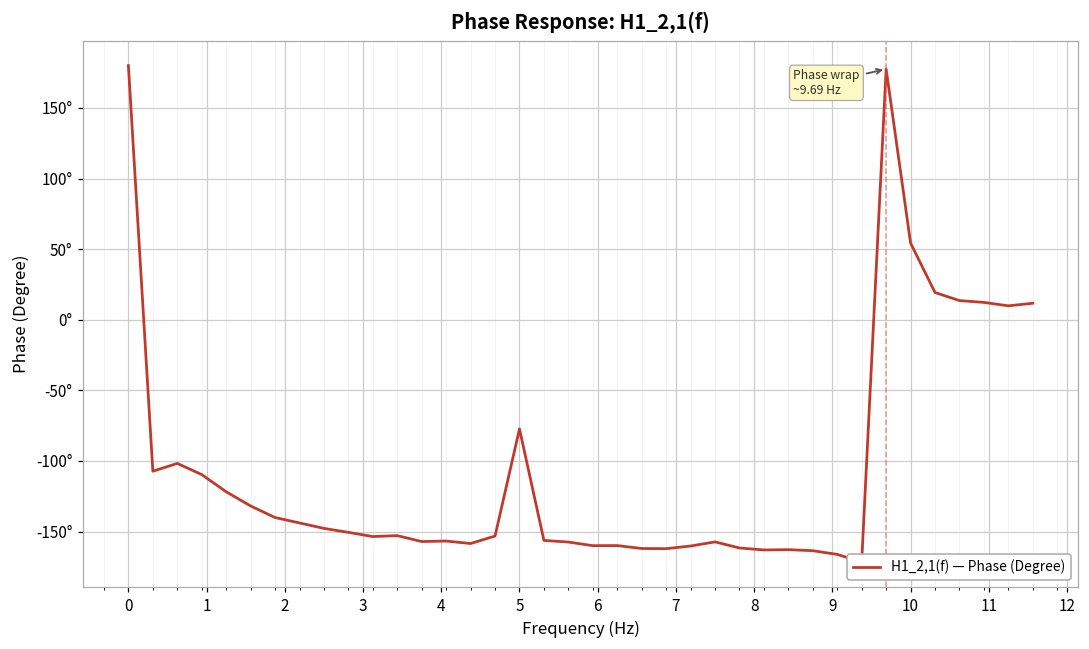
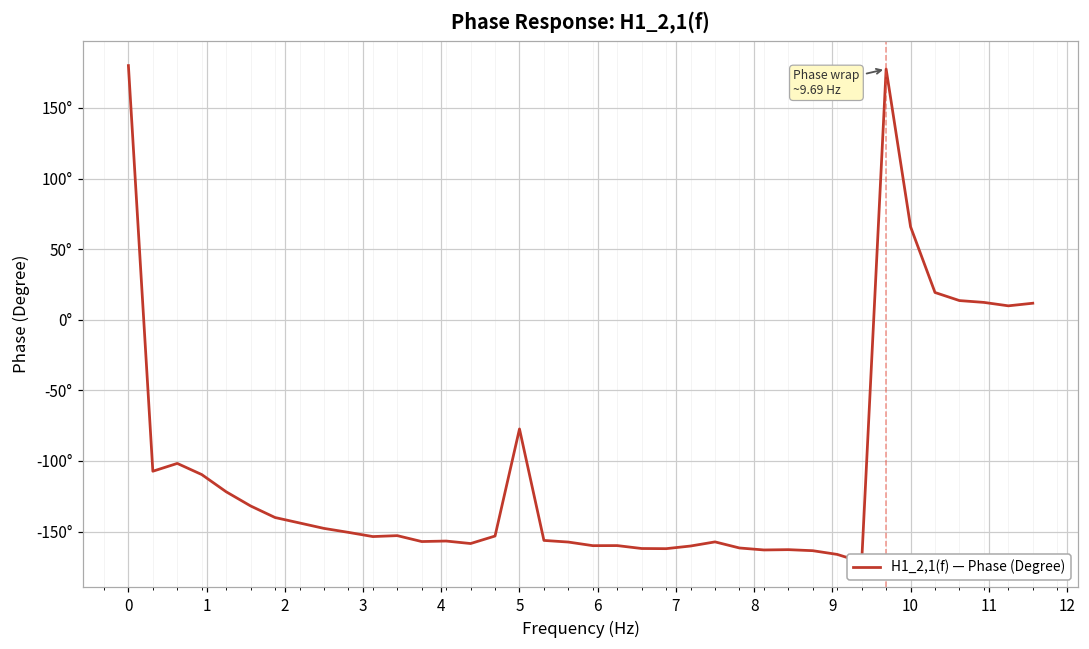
  {
    "0": "180°",
    "5": "-77°",
-   "10": "54°"
+   "10": "66°"
  }
